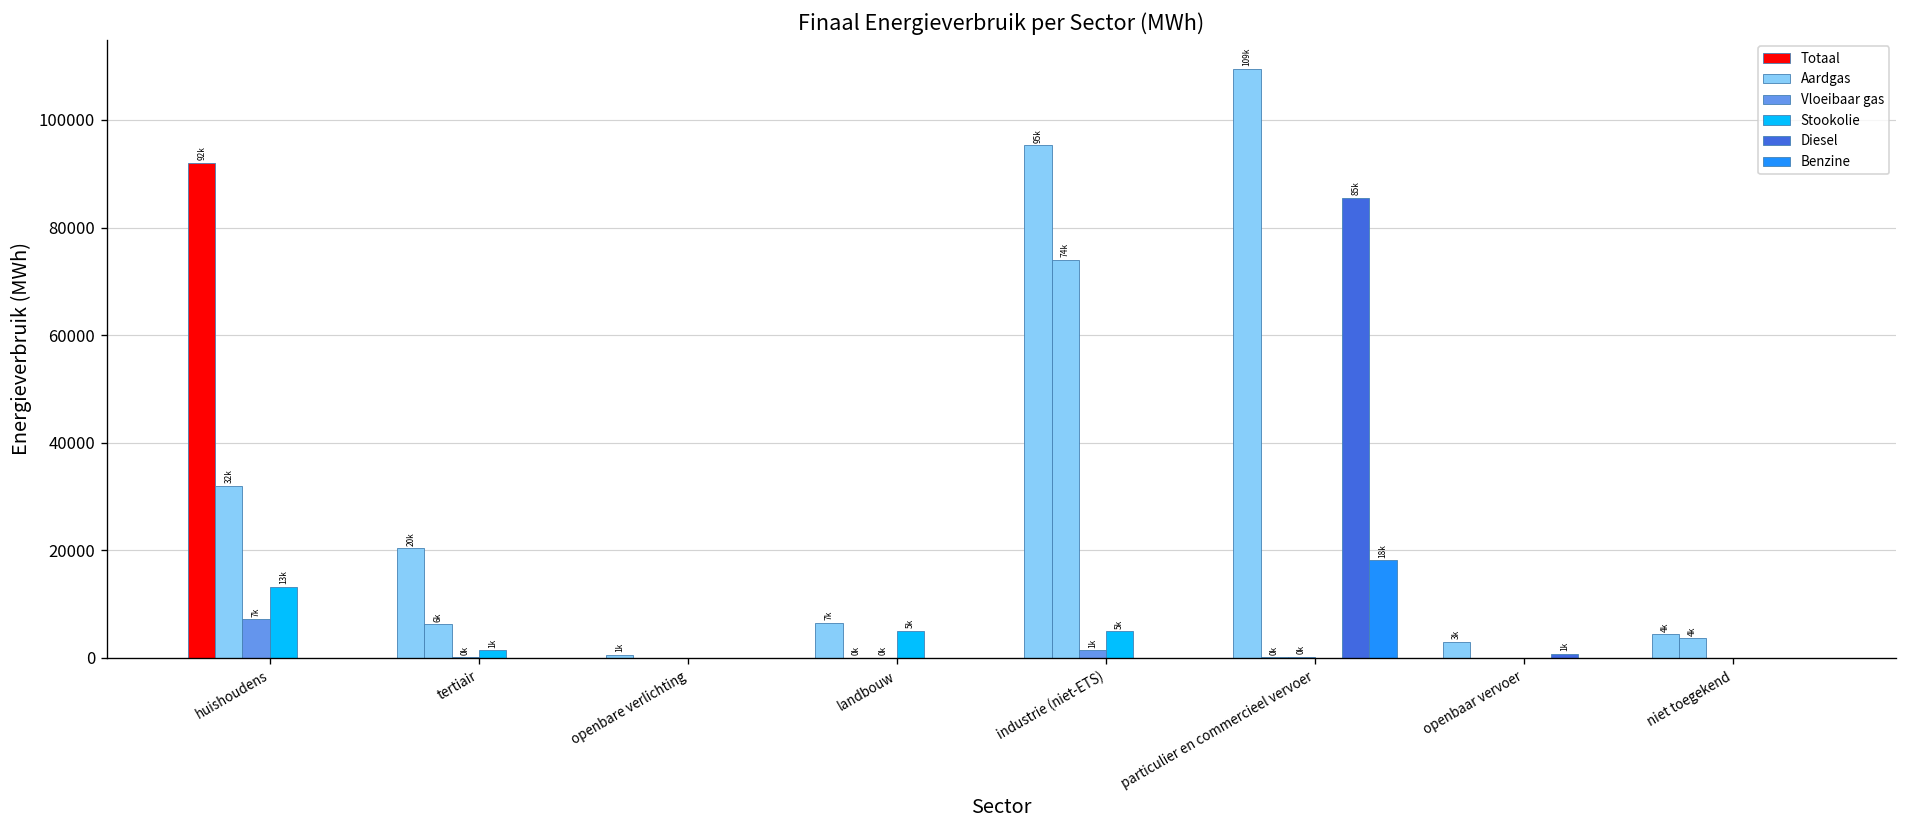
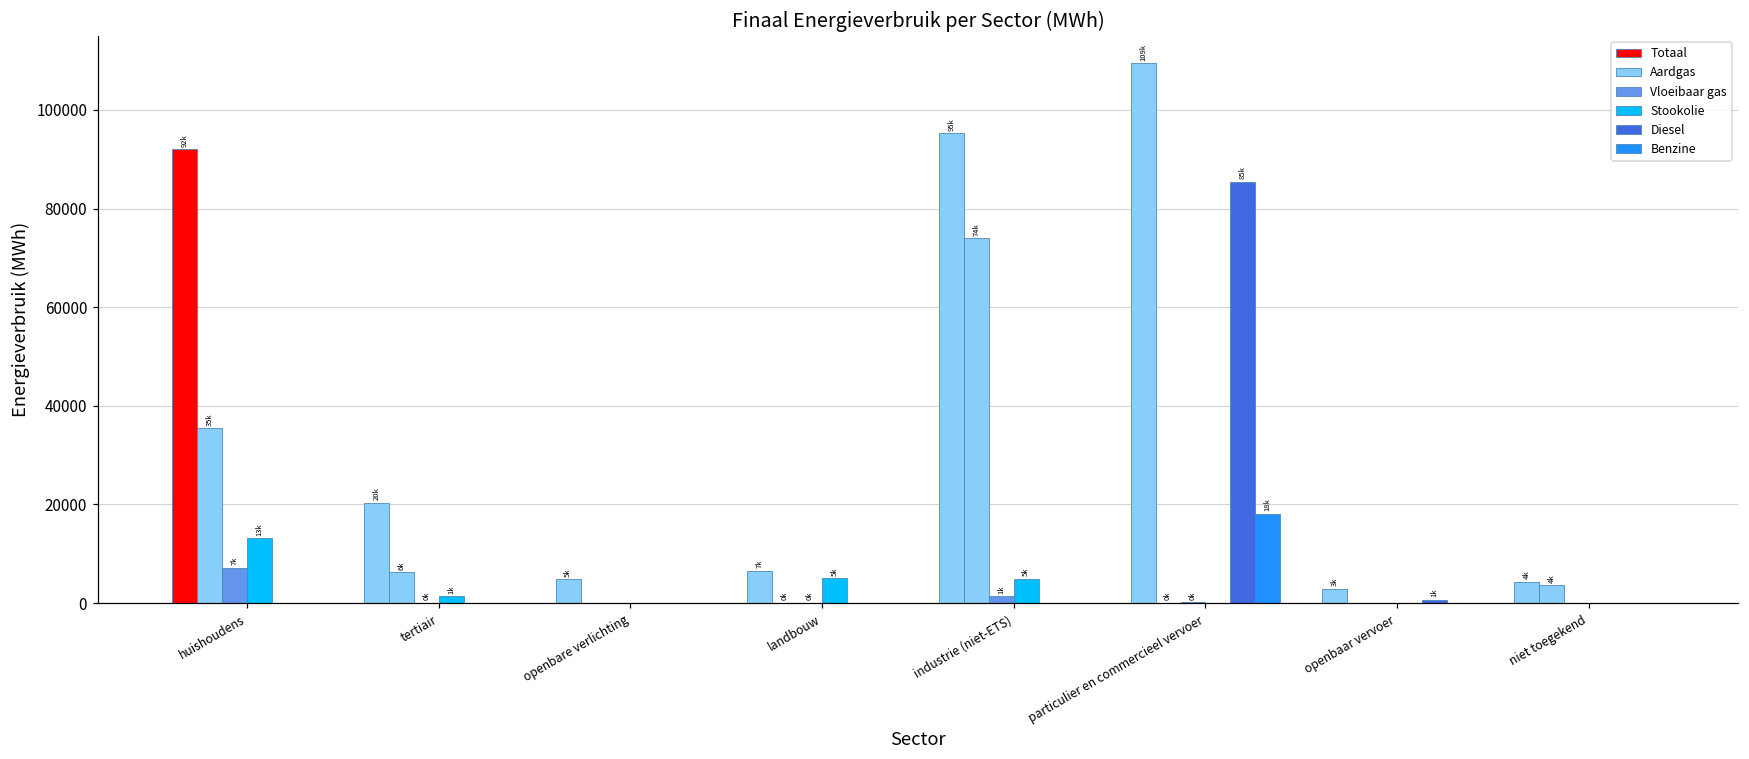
  {
    "Totaal": {
      "huishoudens": "92k",
      "tertiair": "20k",
-     "openbare verlichting": "1k",
+     "openbare verlichting": "5k",
      "landbouw": "7k",
      "industrie (niet-ETS)": "95k",
      "particulier en commercieel vervoer": "109k",
      "openbaar vervoer": "3k",
      "niet toegekend": "4k"
    },
    "Aardgas": {
-     "huishoudens": "32k",
+     "huishoudens": "35k",
      "tertiair": "6k",
      "industrie (niet-ETS)": "74k",
      "niet toegekend": "4k"
    }
  }
